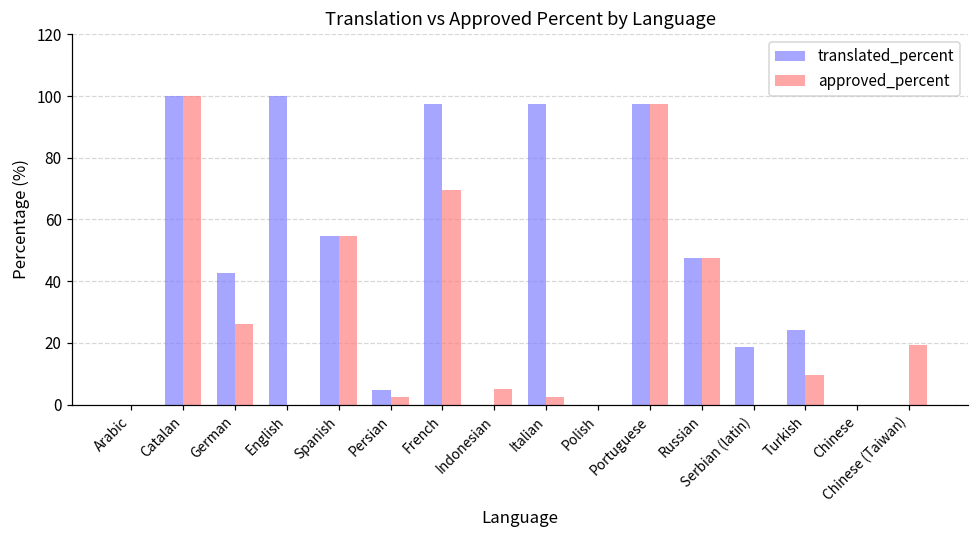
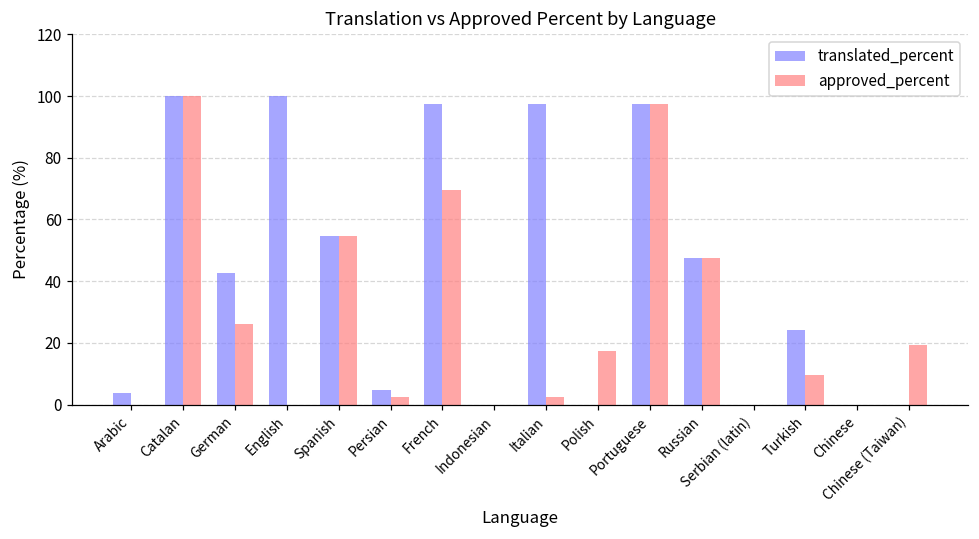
  {
    "translated_percent": {
-     "Arabic": 0,
+     "Arabic": 4,
      "Catalan": 100,
      "German": 43,
      "English": 100,
      "Spanish": 55,
      "Persian": 5,
      "French": 98,
      "Indonesian": 0,
      "Italian": 98,
      "Polish": 0,
      "Portuguese": 98,
      "Russian": 48,
-     "Serbian (latin)": 19,
+     "Serbian (latin)": 0,
      "Turkish": 24,
      "Chinese": 0,
      "Chinese (Taiwan)": 0
    },
    "approved_percent": {
      "Arabic": 0,
      "Catalan": 100,
      "German": 26,
      "English": 0,
      "Spanish": 55,
      "Persian": 2,
      "French": 70,
-     "Indonesian": 5,
+     "Indonesian": 0,
      "Italian": 2,
-     "Polish": 0,
+     "Polish": 17,
      "Portuguese": 98,
      "Russian": 48,
      "Serbian (latin)": 0,
      "Turkish": 10,
      "Chinese": 0,
      "Chinese (Taiwan)": 19
    }
  }
